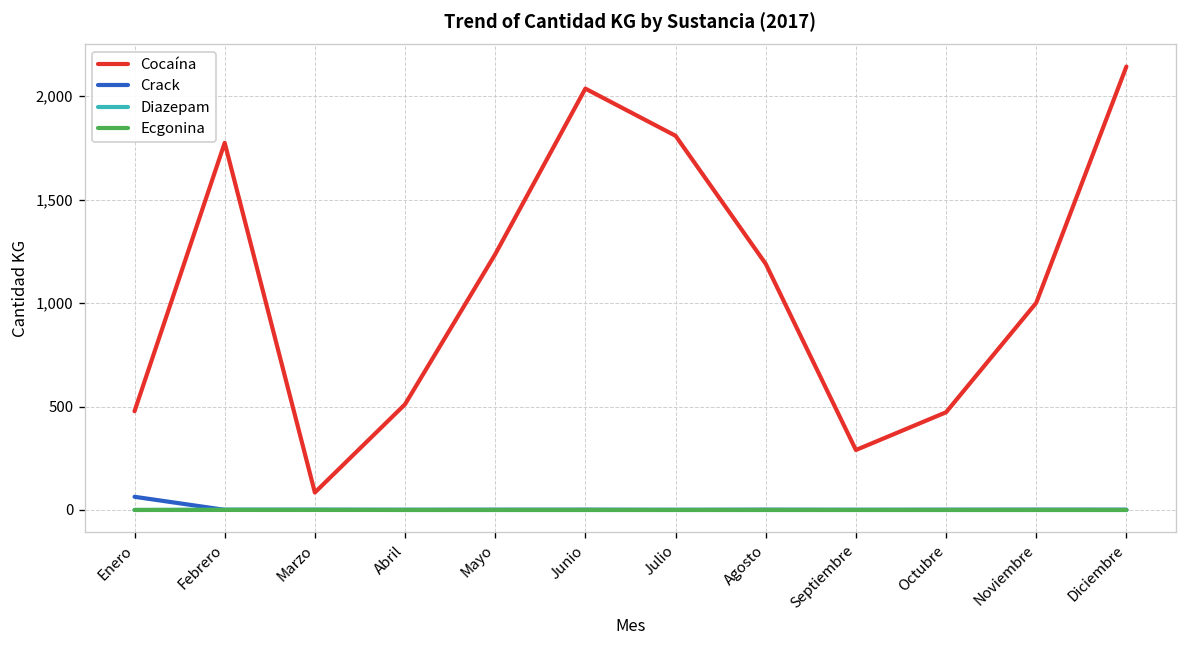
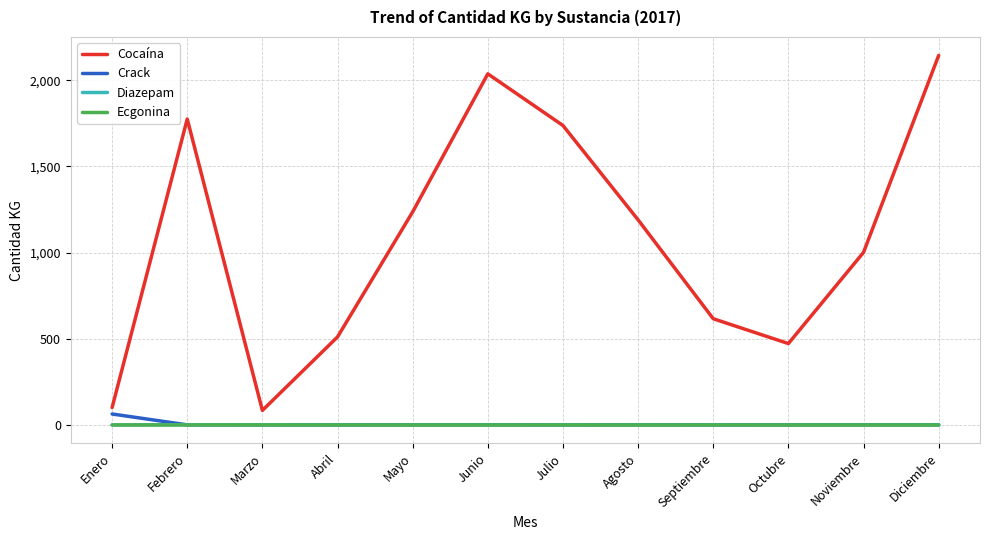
  {
    "Cocaína": {
-     "Enero": "480",
+     "Enero": "100",
      "Febrero": "1,770",
      "Marzo": "80",
      "Abril": "510",
      "Mayo": "1,240",
      "Junio": "2,040",
-     "Julio": "1,810",
+     "Julio": "1,740",
      "Agosto": "1,190",
-     "Septiembre": "290",
+     "Septiembre": "620",
      "Octubre": "470",
      "Noviembre": "1,000",
      "Diciembre": "2,140"
    },
    "Crack": {
      "Enero": "60"
    },
    "Ecgonina": {
      "Enero": "0"
    }
  }
